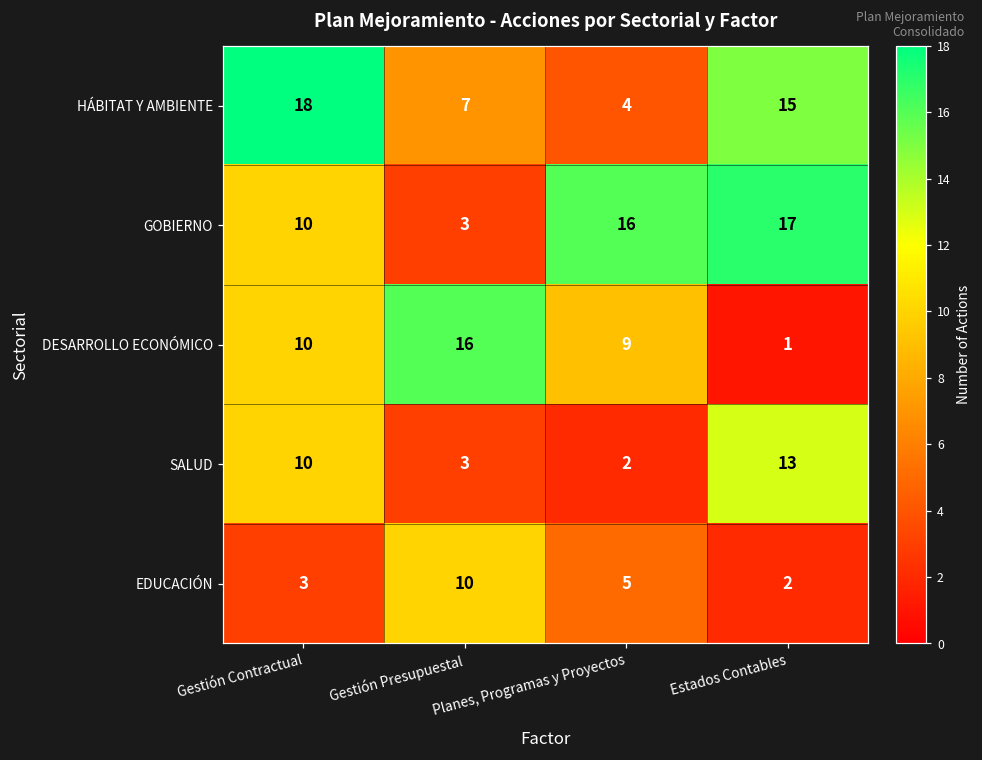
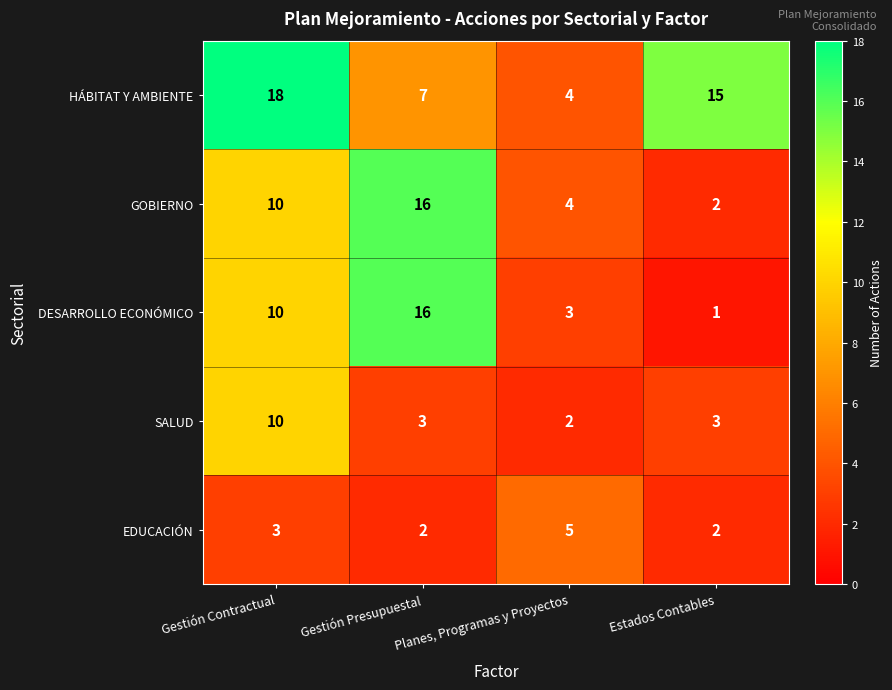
  {
    "HÁBITAT Y AMBIENTE": {
      "Gestión Contractual": 18,
      "Gestión Presupuestal": 7,
      "Planes, Programas y Proyectos": 4,
      "Estados Contables": 15
    },
    "GOBIERNO": {
      "Gestión Contractual": 10,
-     "Gestión Presupuestal": 3,
-     "Planes, Programas y Proyectos": 16,
-     "Estados Contables": 17
+     "Gestión Presupuestal": 16,
+     "Planes, Programas y Proyectos": 4,
+     "Estados Contables": 2
    },
    "DESARROLLO ECONÓMICO": {
      "Gestión Contractual": 10,
      "Gestión Presupuestal": 16,
-     "Planes, Programas y Proyectos": 9,
+     "Planes, Programas y Proyectos": 3,
      "Estados Contables": 1
    },
    "SALUD": {
      "Gestión Contractual": 10,
      "Gestión Presupuestal": 3,
      "Planes, Programas y Proyectos": 2,
-     "Estados Contables": 13
+     "Estados Contables": 3
    },
    "EDUCACIÓN": {
      "Gestión Contractual": 3,
-     "Gestión Presupuestal": 10,
+     "Gestión Presupuestal": 2,
      "Planes, Programas y Proyectos": 5,
      "Estados Contables": 2
    }
  }
